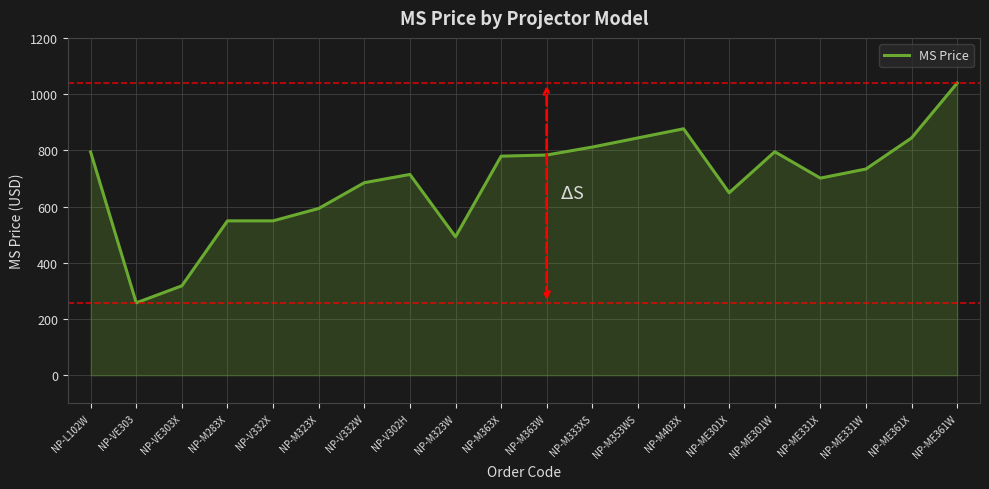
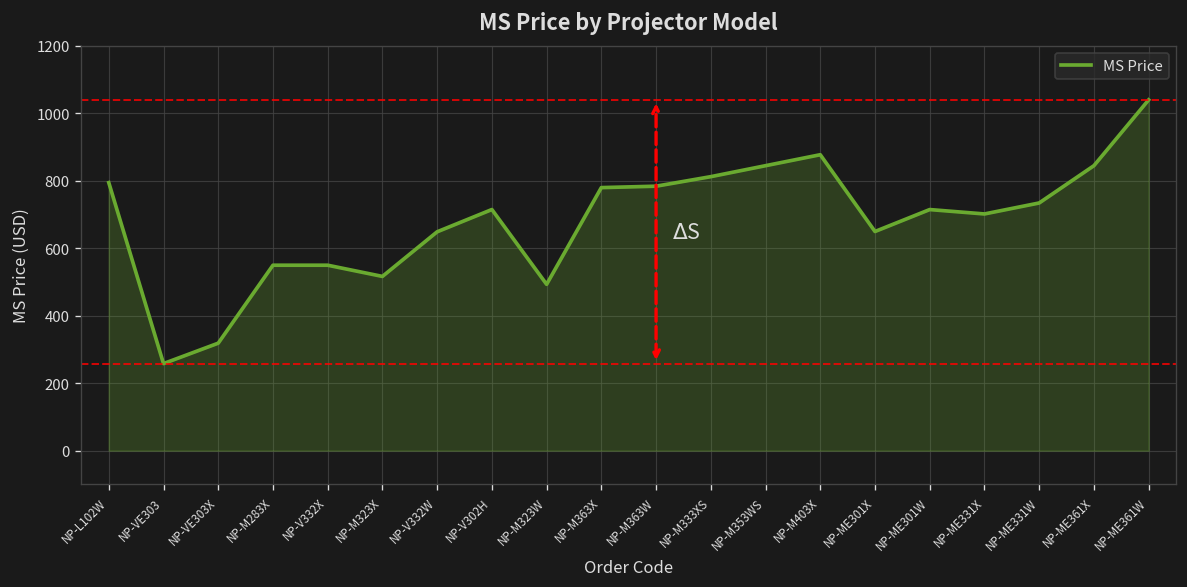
  {
    "NP-L102W": 790,
    "NP-VE303": 260,
    "NP-VE303X": 320,
    "NP-M283X": 550,
    "NP-V332X": 550,
-   "NP-M323X": 590,
-   "NP-V332W": 690,
+   "NP-M323X": 520,
+   "NP-V332W": 650,
    "NP-V302H": 710,
    "NP-M323W": 490,
    "NP-M363X": 780,
    "NP-M363W": 780,
    "NP-M333XS": 810,
    "NP-M353WS": 840,
    "NP-M403X": 880,
    "NP-ME301X": 650,
-   "NP-ME301W": 800,
+   "NP-ME301W": 710,
    "NP-ME331X": 700,
    "NP-ME331W": 730,
    "NP-ME361X": 840,
    "NP-ME361W": 1040
  }
